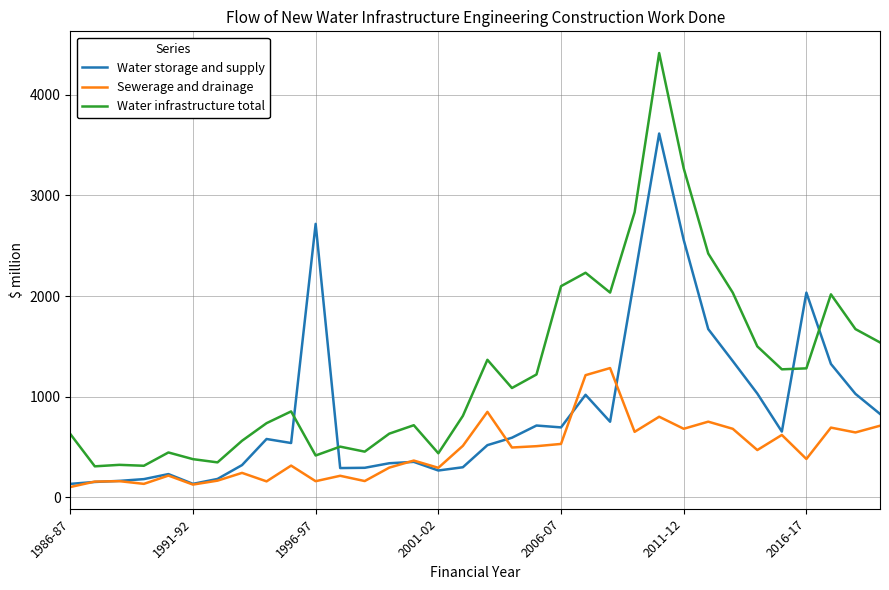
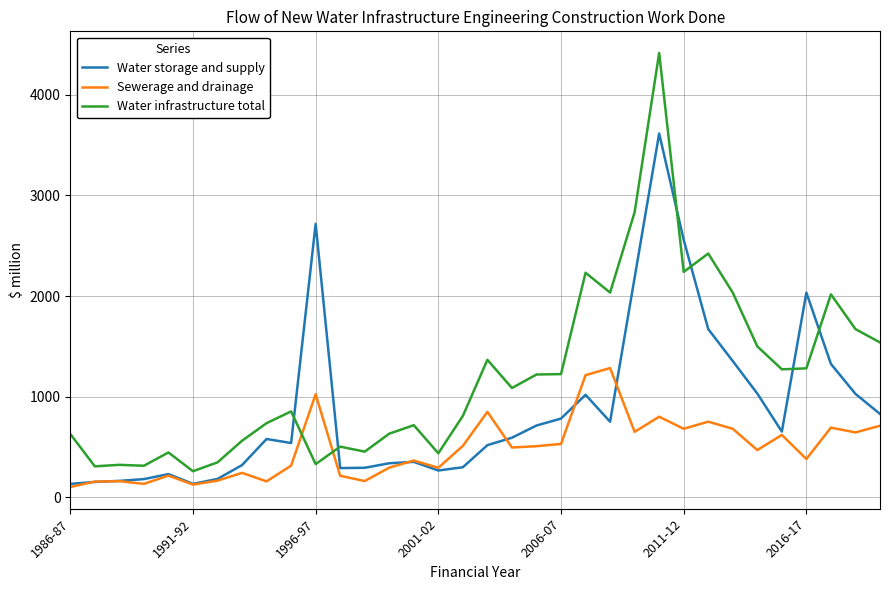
  {
    "Water storage and supply": {
      "1986-87": 130,
      "1996-97": 2720,
      "2001-02": 270,
-     "2006-07": 690,
+     "2006-07": 780,
      "2011-12": 2560,
      "2016-17": 2030
    },
    "Sewerage and drainage": {
      "1986-87": 100,
-     "1996-97": 160,
+     "1996-97": 1020,
      "2001-02": 290,
      "2006-07": 530,
      "2011-12": 680,
      "2016-17": 380
    },
    "Water infrastructure total": {
      "1986-87": 630,
-     "1991-92": 380,
-     "1996-97": 410,
+     "1991-92": 260,
+     "1996-97": 330,
      "2001-02": 440,
-     "2006-07": 2100,
-     "2011-12": 3270,
+     "2006-07": 1220,
+     "2011-12": 2240,
      "2016-17": 1280
    }
  }
